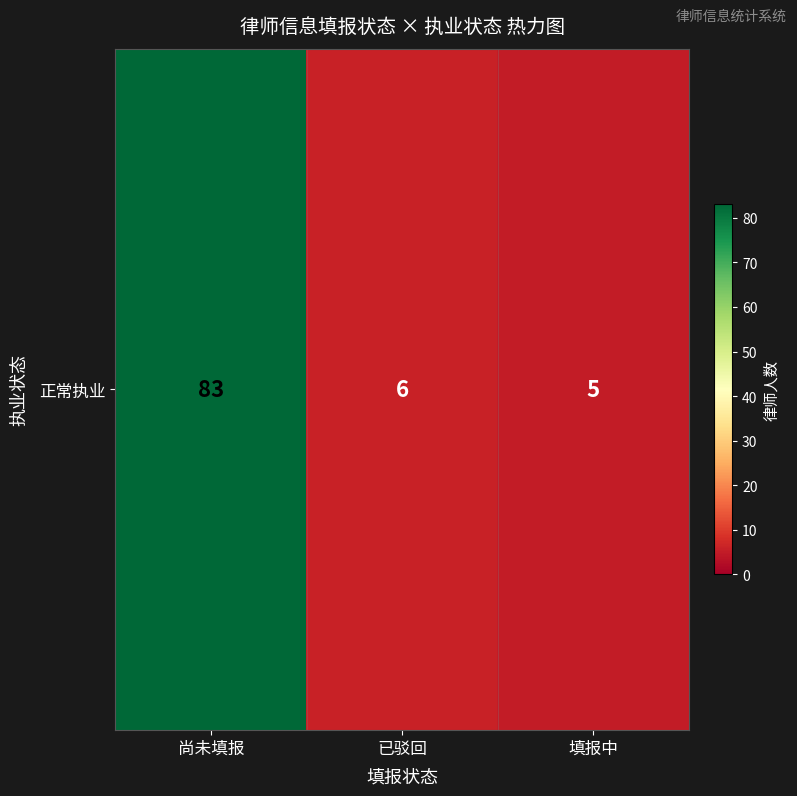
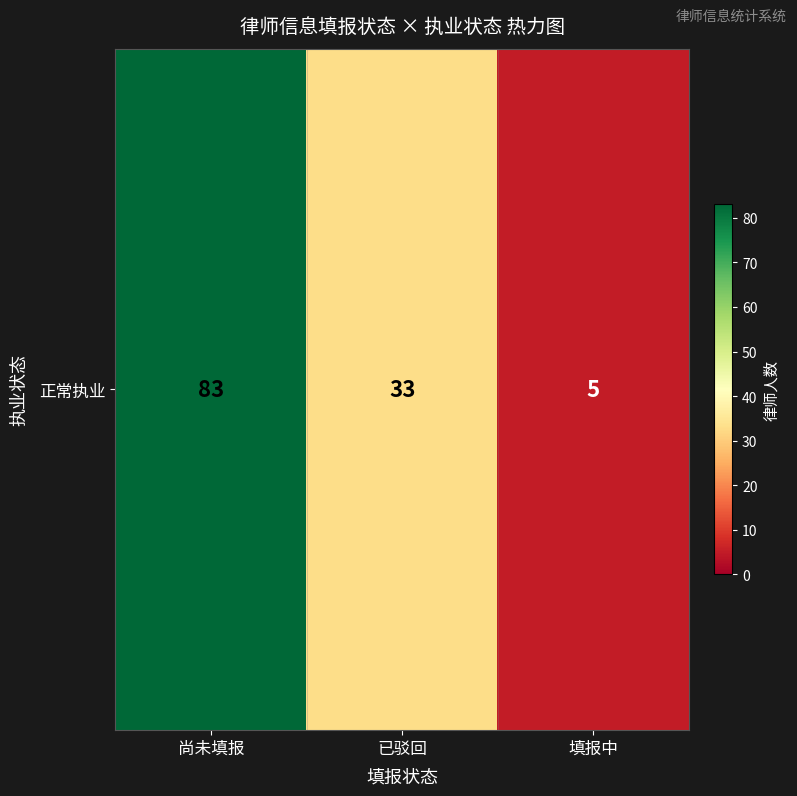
  {
    "正常执业": {
      "尚未填报": 83,
-     "已驳回": 6,
+     "已驳回": 33,
      "填报中": 5
    }
  }
